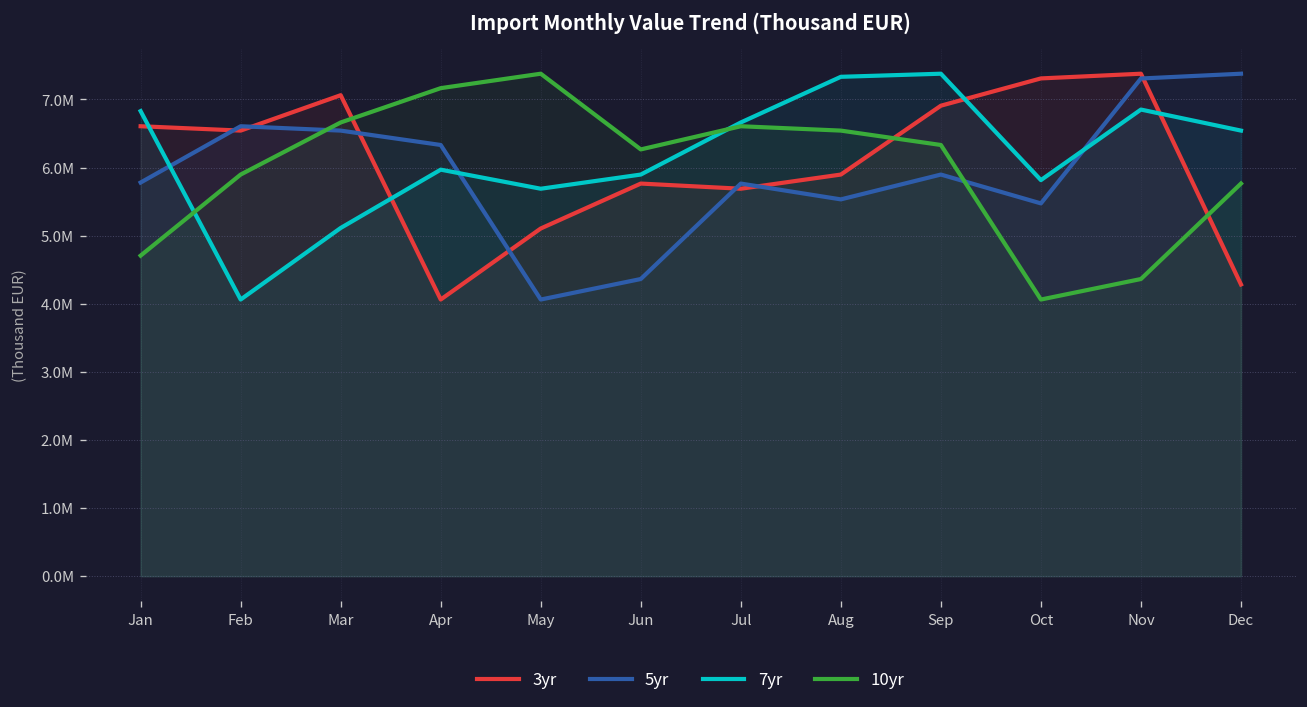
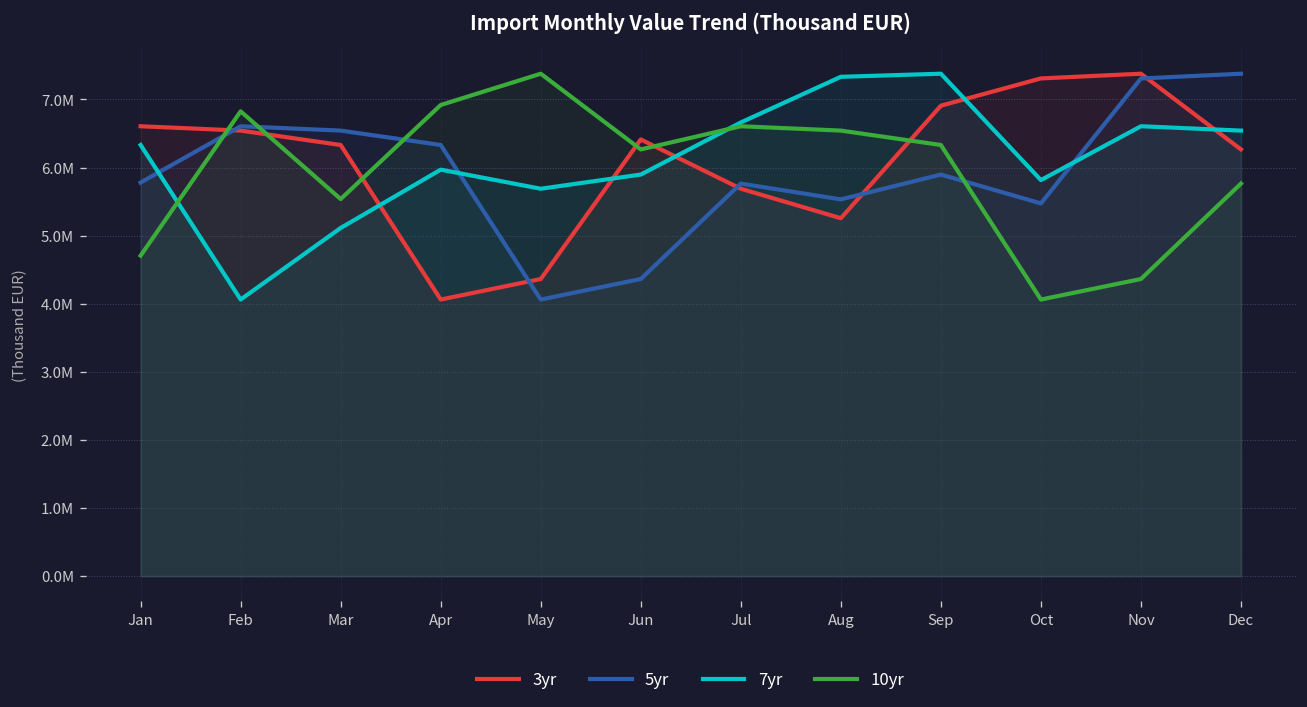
  {
    "3yr": {
      "Jan": 6600000,
      "Feb": 6500000,
-     "Mar": 7100000,
+     "Mar": 6300000,
      "Apr": 4100000,
-     "May": 5100000,
-     "Jun": 5800000,
+     "May": 4400000,
+     "Jun": 6400000,
      "Jul": 5700000,
-     "Aug": 5900000,
+     "Aug": 5300000,
      "Sep": 6900000,
      "Oct": 7300000,
      "Nov": 7400000,
-     "Dec": 4300000
+     "Dec": 6300000
    },
    "5yr": {
      "Jan": 5800000,
      "Feb": 6600000,
      "Mar": 6500000,
      "Apr": 6300000,
      "May": 4100000,
      "Jun": 4400000,
      "Jul": 5800000,
      "Aug": 5500000,
      "Sep": 5900000,
      "Oct": 5500000,
      "Nov": 7300000,
      "Dec": 7400000
    },
    "7yr": {
-     "Jan": 6800000,
+     "Jan": 6300000,
      "Feb": 4100000,
      "Mar": 5100000,
      "Apr": 6000000,
      "May": 5700000,
      "Jun": 5900000,
      "Jul": 6700000,
      "Aug": 7300000,
      "Sep": 7400000,
      "Oct": 5800000,
-     "Nov": 6900000,
+     "Nov": 6600000,
      "Dec": 6500000
    },
    "10yr": {
      "Jan": 4700000,
-     "Feb": 5900000,
-     "Mar": 6700000,
-     "Apr": 7200000,
+     "Feb": 6800000,
+     "Mar": 5500000,
+     "Apr": 6900000,
      "May": 7400000,
      "Jun": 6300000,
      "Jul": 6600000,
      "Aug": 6500000,
      "Sep": 6300000,
      "Oct": 4100000,
      "Nov": 4400000,
      "Dec": 5800000
    }
  }
